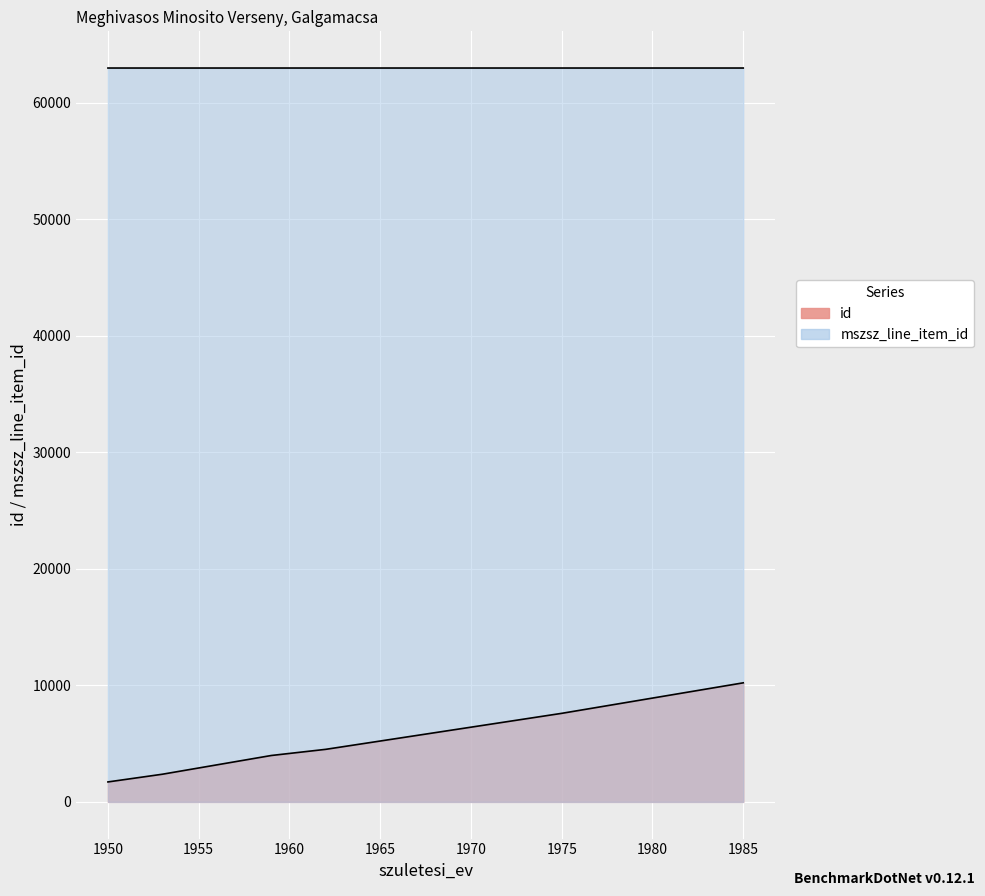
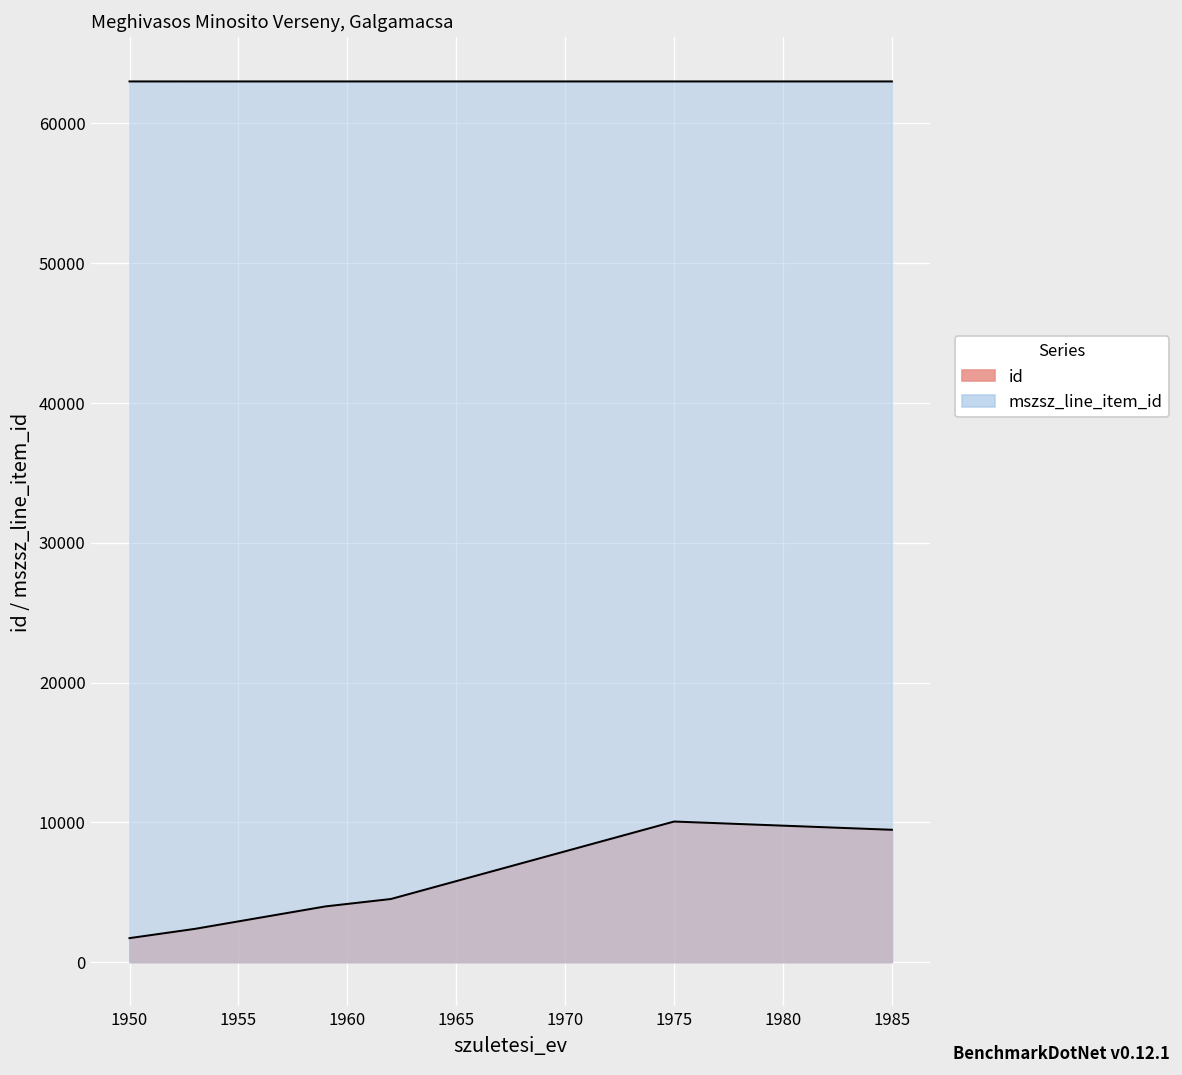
  {
    "id": {
      "1950": 1700,
-     "1975": 7600,
-     "1985": 10200
+     "1975": 10100,
+     "1985": 9500
    },
    "mszsz_line_item_id": {
      "1950": 63000,
      "1975": 63000,
      "1985": 63000
    }
  }
